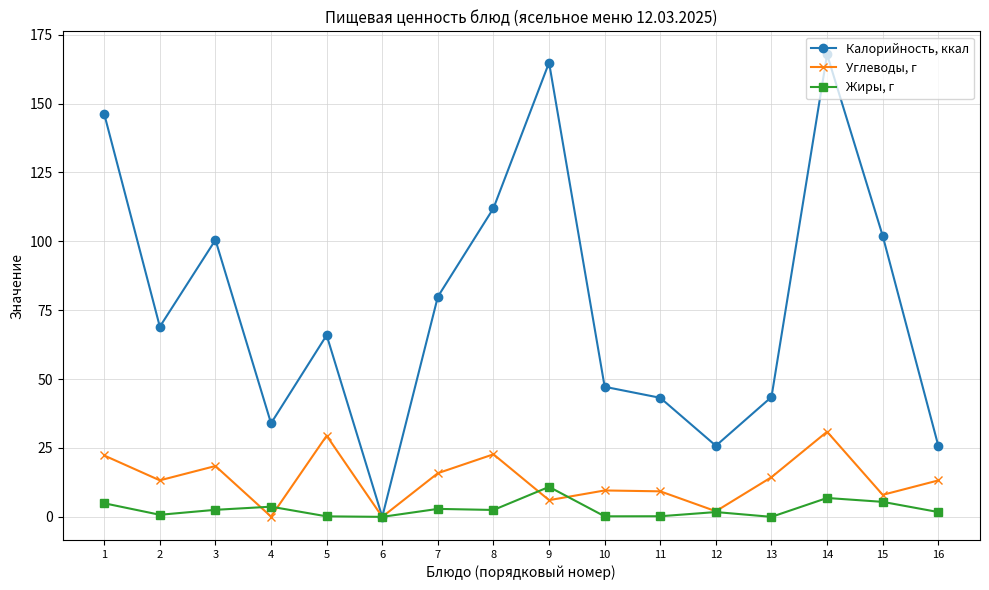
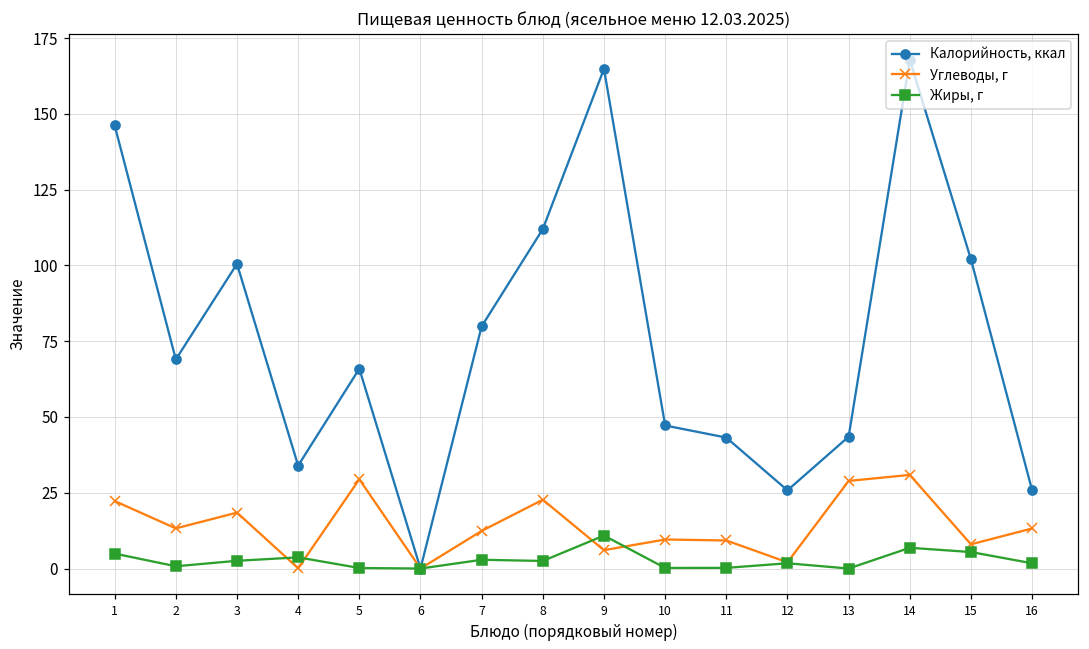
  {
    "Калорийность, ккал": {
      "1": 146,
      "2": 69,
      "3": 101,
      "4": 34,
      "5": 66,
      "7": 80,
      "8": 112,
      "9": 165,
      "10": 47,
      "11": 43,
      "12": 26,
      "13": 44,
      "15": 102,
      "16": 26
    },
    "Углеводы, г": {
      "1": 22,
      "2": 13,
      "3": 18,
      "4": 0,
      "5": 29,
-     "7": 16,
+     "7": 12,
      "8": 23,
      "9": 6,
      "10": 10,
      "11": 9,
-     "13": 14,
+     "13": 29,
      "14": 31,
      "15": 8,
      "16": 13
    },
    "Жиры, г": {
      "1": 5,
      "2": 1,
      "3": 3,
      "4": 4,
      "5": 0,
      "7": 3,
      "8": 3,
      "9": 11,
      "10": 0,
      "11": 0,
      "13": 0,
      "14": 7,
      "15": 5,
      "16": 2
    }
  }
